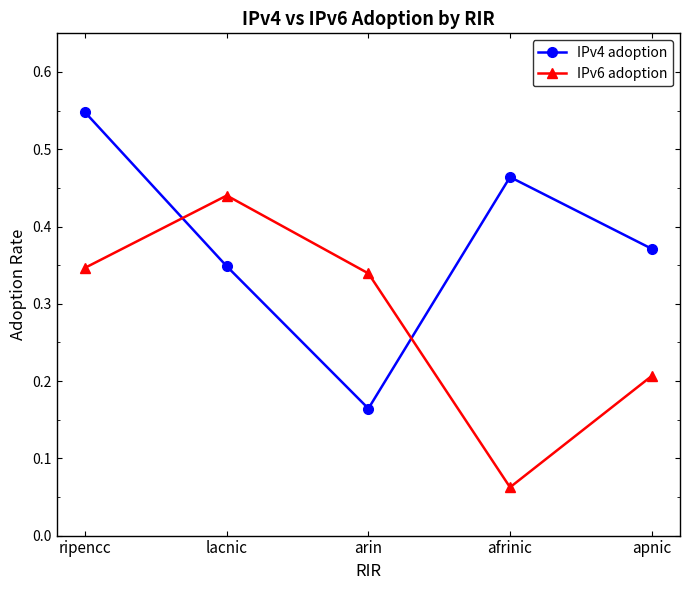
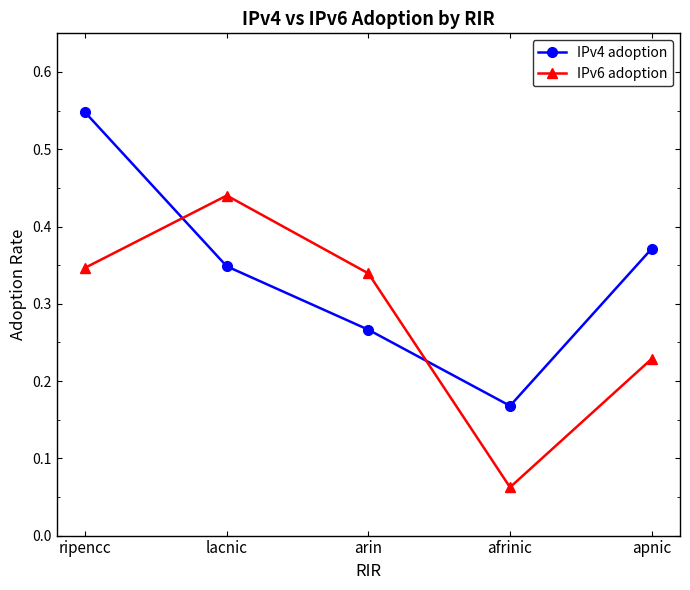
  {
    "IPv4 adoption": {
      "ripencc": 0.55,
      "lacnic": 0.35,
-     "arin": 0.16,
-     "afrinic": 0.46,
+     "arin": 0.27,
+     "afrinic": 0.17,
      "apnic": 0.37
    },
    "IPv6 adoption": {
      "ripencc": 0.35,
      "lacnic": 0.44,
      "arin": 0.34,
      "afrinic": 0.06,
-     "apnic": 0.21
+     "apnic": 0.23
    }
  }
